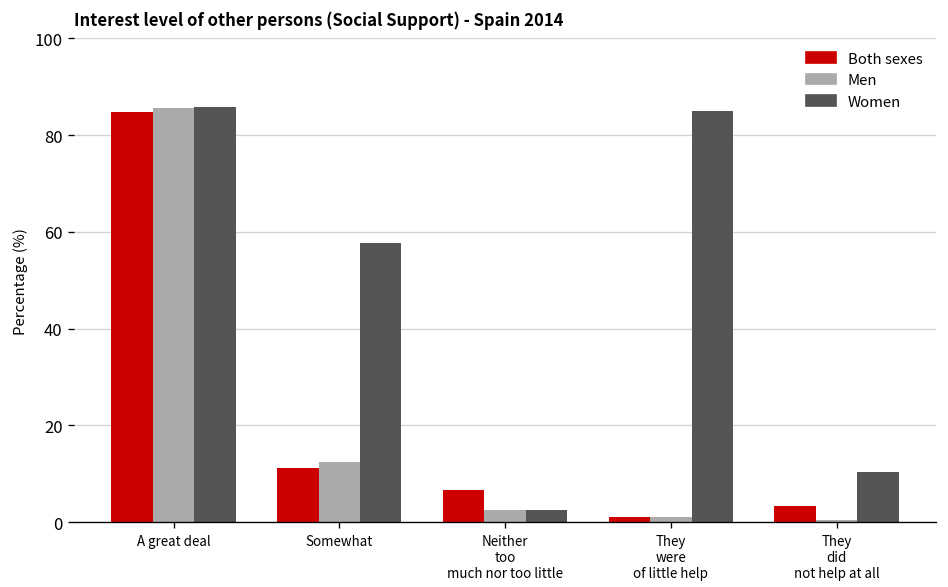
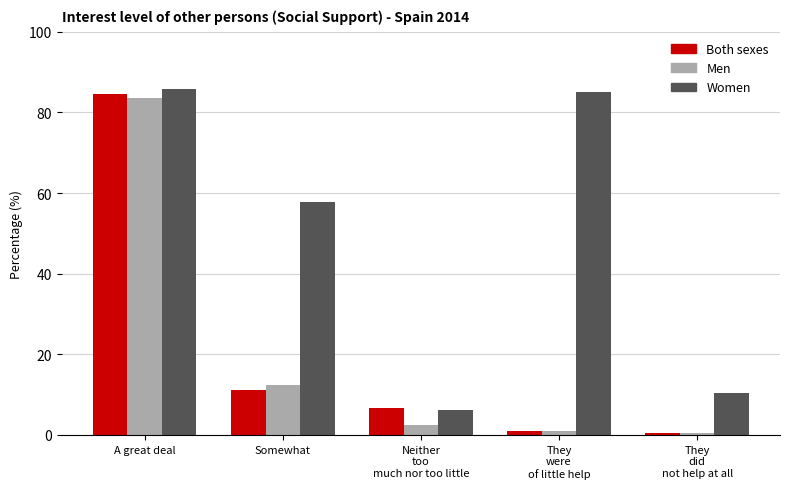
  {
    "Both sexes": {
      "A great deal": 85,
      "Somewhat": 11,
      "Neither too much nor too little": 7,
      "They were of little help": 1,
-     "They did not help at all": 3
+     "They did not help at all": 1
    },
    "Men": {
-     "A great deal": 86,
+     "A great deal": 84,
      "Somewhat": 12,
      "Neither too much nor too little": 3,
      "They were of little help": 1
    },
    "Women": {
      "A great deal": 86,
      "Somewhat": 58,
-     "Neither too much nor too little": 3,
+     "Neither too much nor too little": 6,
      "They were of little help": 85,
      "They did not help at all": 10
    }
  }
